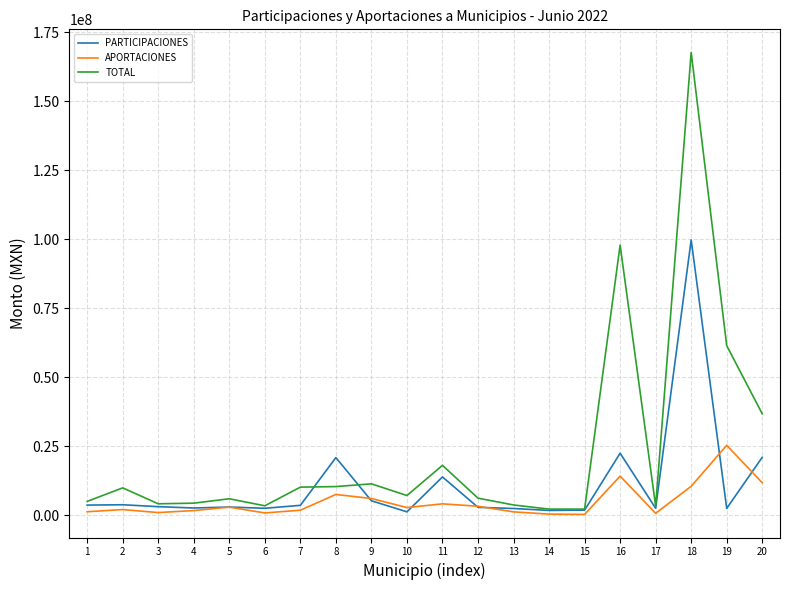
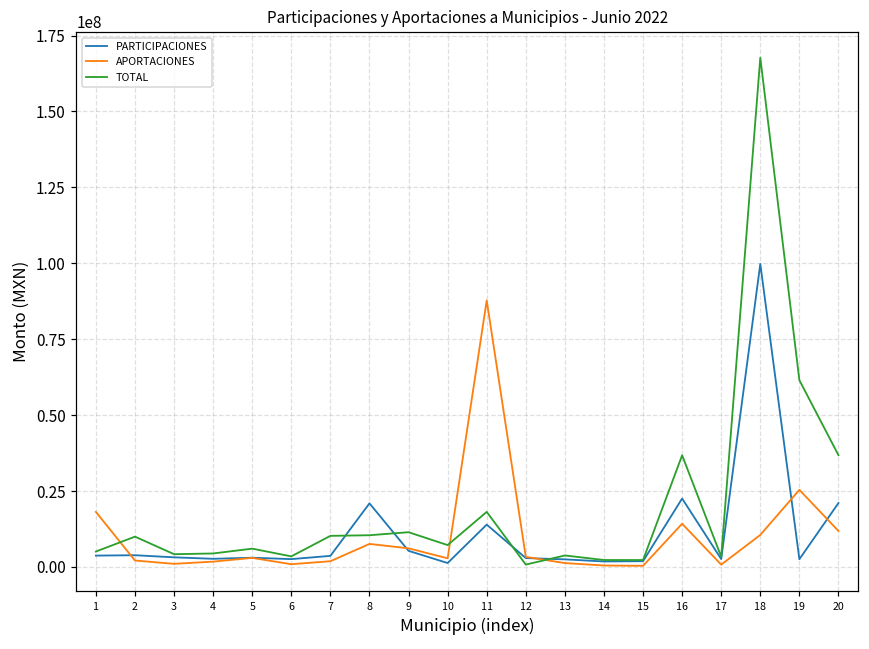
  {
    "PARTICIPACIONES": {
      "1": 4000000,
      "2": 4000000,
      "3": 3000000,
      "4": 3000000,
      "7": 4000000,
      "8": 21000000,
      "10": 1000000,
      "11": 14000000,
      "13": 3000000,
      "16": 23000000,
      "18": 100000000,
      "19": 3000000,
      "20": 21000000
    },
    "APORTACIONES": {
-     "1": 1000000,
+     "1": 18000000,
      "2": 2000000,
      "3": 1000000,
      "4": 2000000,
      "6": 1000000,
      "7": 2000000,
      "8": 8000000,
      "10": 3000000,
-     "11": 4000000,
+     "11": 88000000,
      "13": 1000000,
      "14": 0,
      "15": 0,
      "16": 14000000,
      "17": 1000000,
      "18": 11000000,
      "19": 25000000,
      "20": 12000000
    },
    "TOTAL": {
      "1": 5000000,
      "2": 10000000,
      "3": 4000000,
      "4": 4000000,
      "5": 6000000,
      "7": 10000000,
      "8": 10000000,
      "9": 11000000,
      "10": 7000000,
      "11": 18000000,
-     "12": 6000000,
+     "12": 1000000,
      "13": 4000000,
-     "16": 98000000,
+     "16": 37000000,
      "18": 168000000,
      "19": 62000000,
      "20": 37000000
    }
  }
